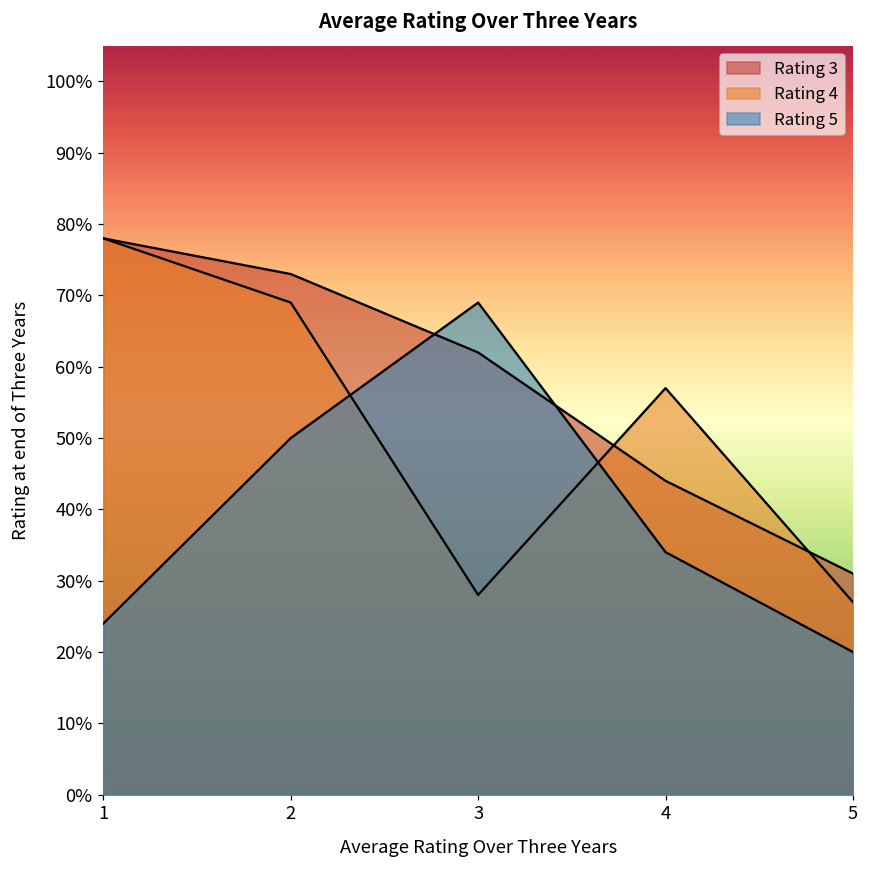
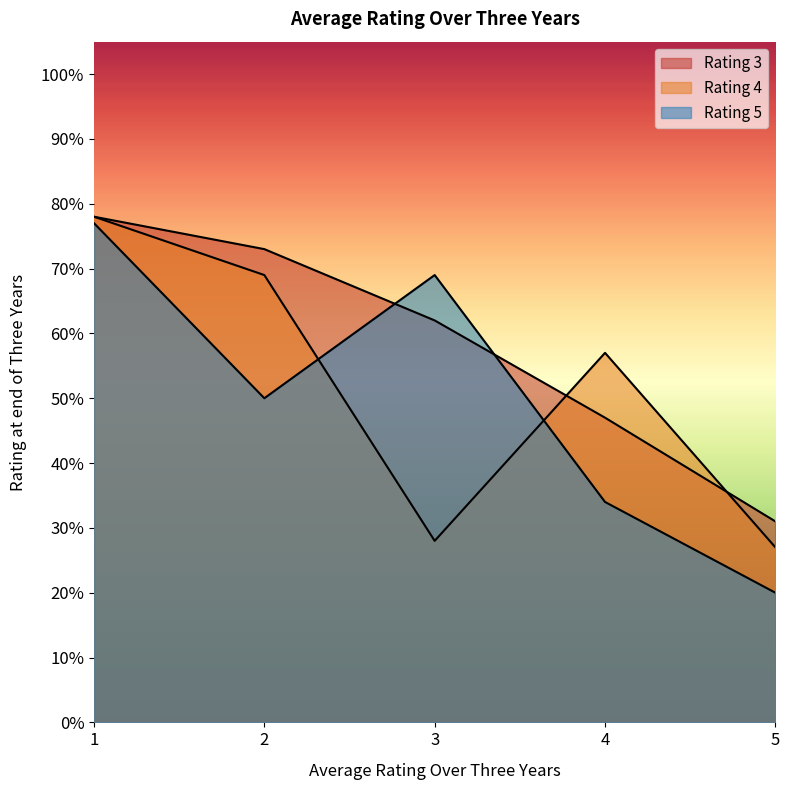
  {
    "Rating 3": {
      "2": "73%",
      "3": "62%",
-     "4": "44%",
+     "4": "47%",
      "5": "31%"
    },
    "Rating 4": {
      "2": "69%",
      "3": "28%",
      "4": "57%",
      "5": "27%"
    },
    "Rating 5": {
-     "1": "24%",
+     "1": "77%",
      "2": "50%",
      "3": "69%",
      "4": "34%",
      "5": "20%"
    }
  }
